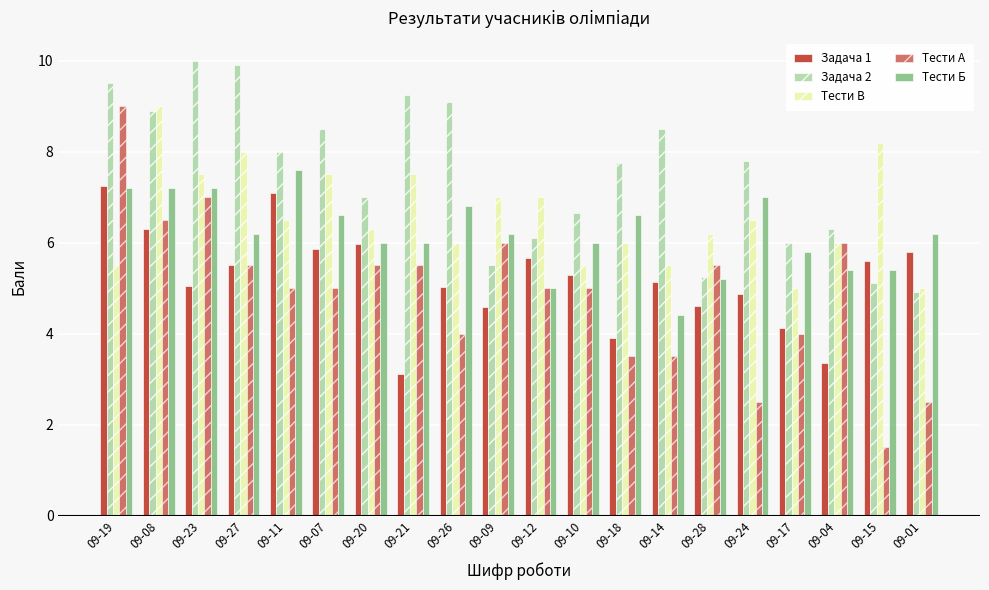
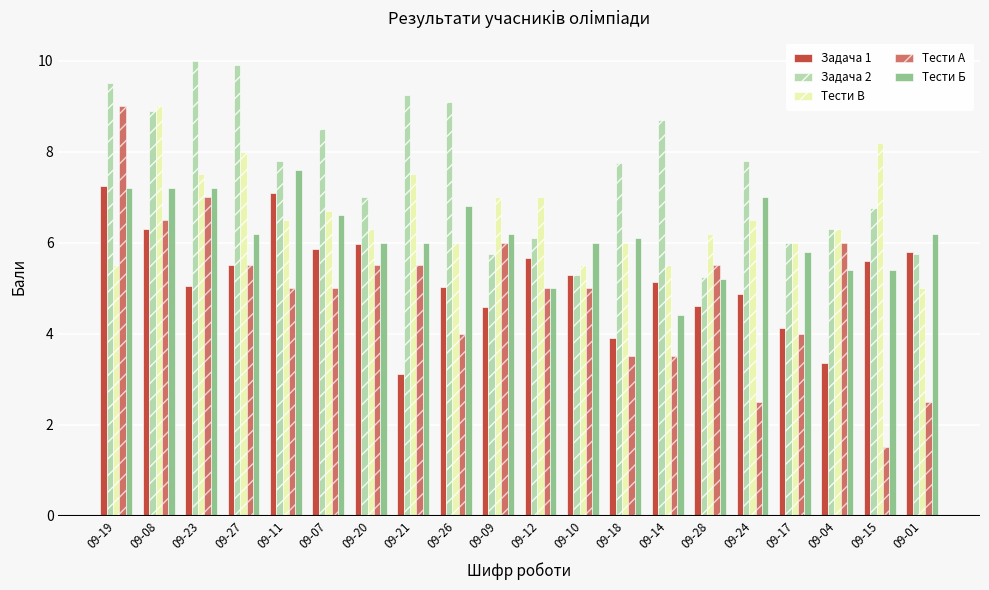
  {
    "Задача 2": {
      "09-19": 9.5,
      "09-08": 8.9,
      "09-23": 10.0,
      "09-27": 9.9,
-     "09-11": 8.0,
+     "09-11": 7.8,
      "09-07": 8.5,
      "09-20": 7.0,
      "09-21": 9.3,
      "09-26": 9.1,
-     "09-09": 5.5,
+     "09-09": 5.8,
      "09-12": 6.1,
-     "09-10": 6.7,
+     "09-10": 5.3,
      "09-18": 7.8,
-     "09-14": 8.5,
+     "09-14": 8.7,
      "09-28": 5.3,
      "09-24": 7.8,
      "09-17": 6.0,
      "09-04": 6.3,
-     "09-15": 5.1,
-     "09-01": 4.9
+     "09-15": 6.8,
+     "09-01": 5.8
    },
    "Тести В": {
      "09-19": 5.5,
      "09-08": 9.0,
      "09-23": 7.5,
      "09-27": 8.0,
      "09-11": 6.5,
-     "09-07": 7.5,
+     "09-07": 6.7,
      "09-20": 6.3,
      "09-21": 7.5,
      "09-26": 6.0,
      "09-09": 7.0,
      "09-12": 7.0,
      "09-10": 5.5,
      "09-18": 6.0,
      "09-14": 5.5,
      "09-28": 6.2,
      "09-24": 6.5,
-     "09-17": 5,
-     "09-04": 6.0,
+     "09-17": 6,
+     "09-04": 6.3,
      "09-15": 8.2,
      "09-01": 5.0
    },
    "Тести Б": {
      "09-19": 7.2,
      "09-08": 7.2,
      "09-23": 7.2,
      "09-27": 6.2,
      "09-11": 7.6,
      "09-07": 6.6,
      "09-20": 6.0,
      "09-21": 6.0,
      "09-26": 6.8,
      "09-09": 6.2,
      "09-12": 5.0,
      "09-10": 6.0,
-     "09-18": 6.6,
+     "09-18": 6.1,
      "09-14": 4.4,
      "09-28": 5.2,
      "09-24": 7.0,
      "09-17": 5.8,
      "09-04": 5.4,
      "09-15": 5.4,
      "09-01": 6.2
    }
  }
